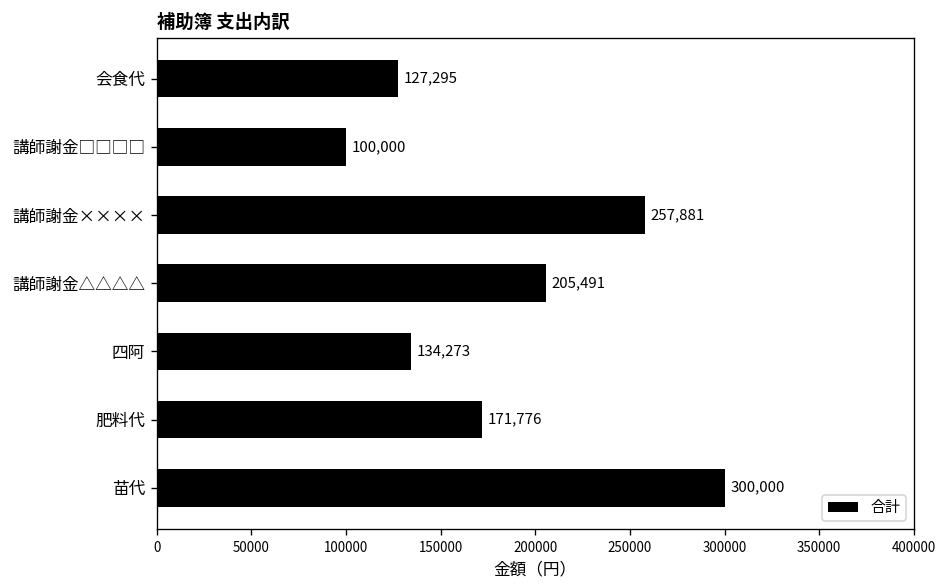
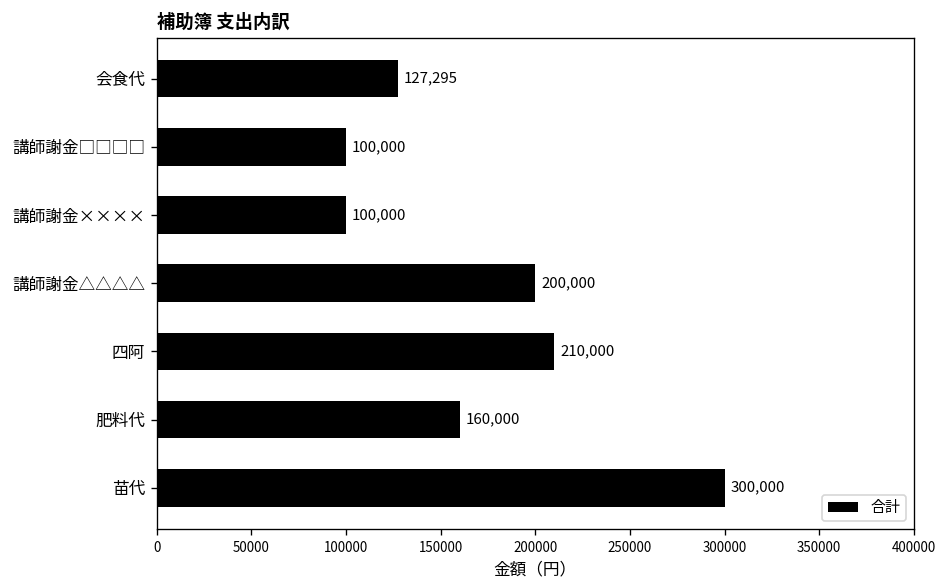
  {
    "会食代": "127,295",
    "講師謝金□□□□": "100,000",
-   "講師謝金××××": "257,881",
-   "講師謝金△△△△": "205,491",
-   "四阿": "134,273",
-   "肥料代": "171,776",
+   "講師謝金××××": "100,000",
+   "講師謝金△△△△": "200,000",
+   "四阿": "210,000",
+   "肥料代": "160,000",
    "苗代": "300,000"
  }
